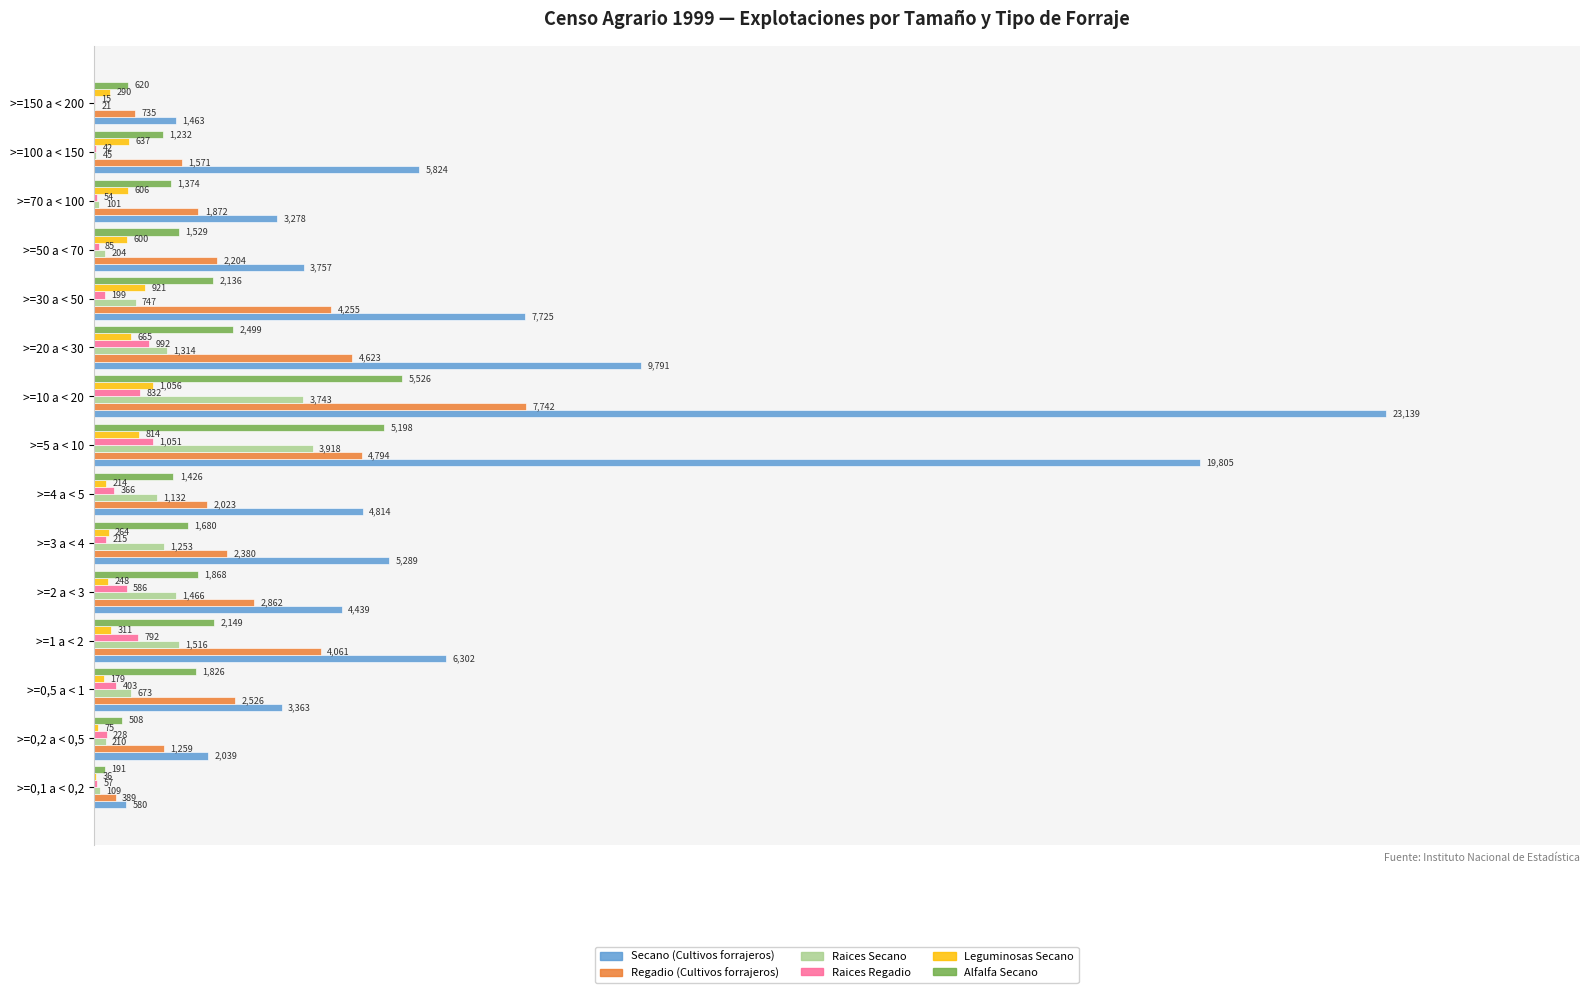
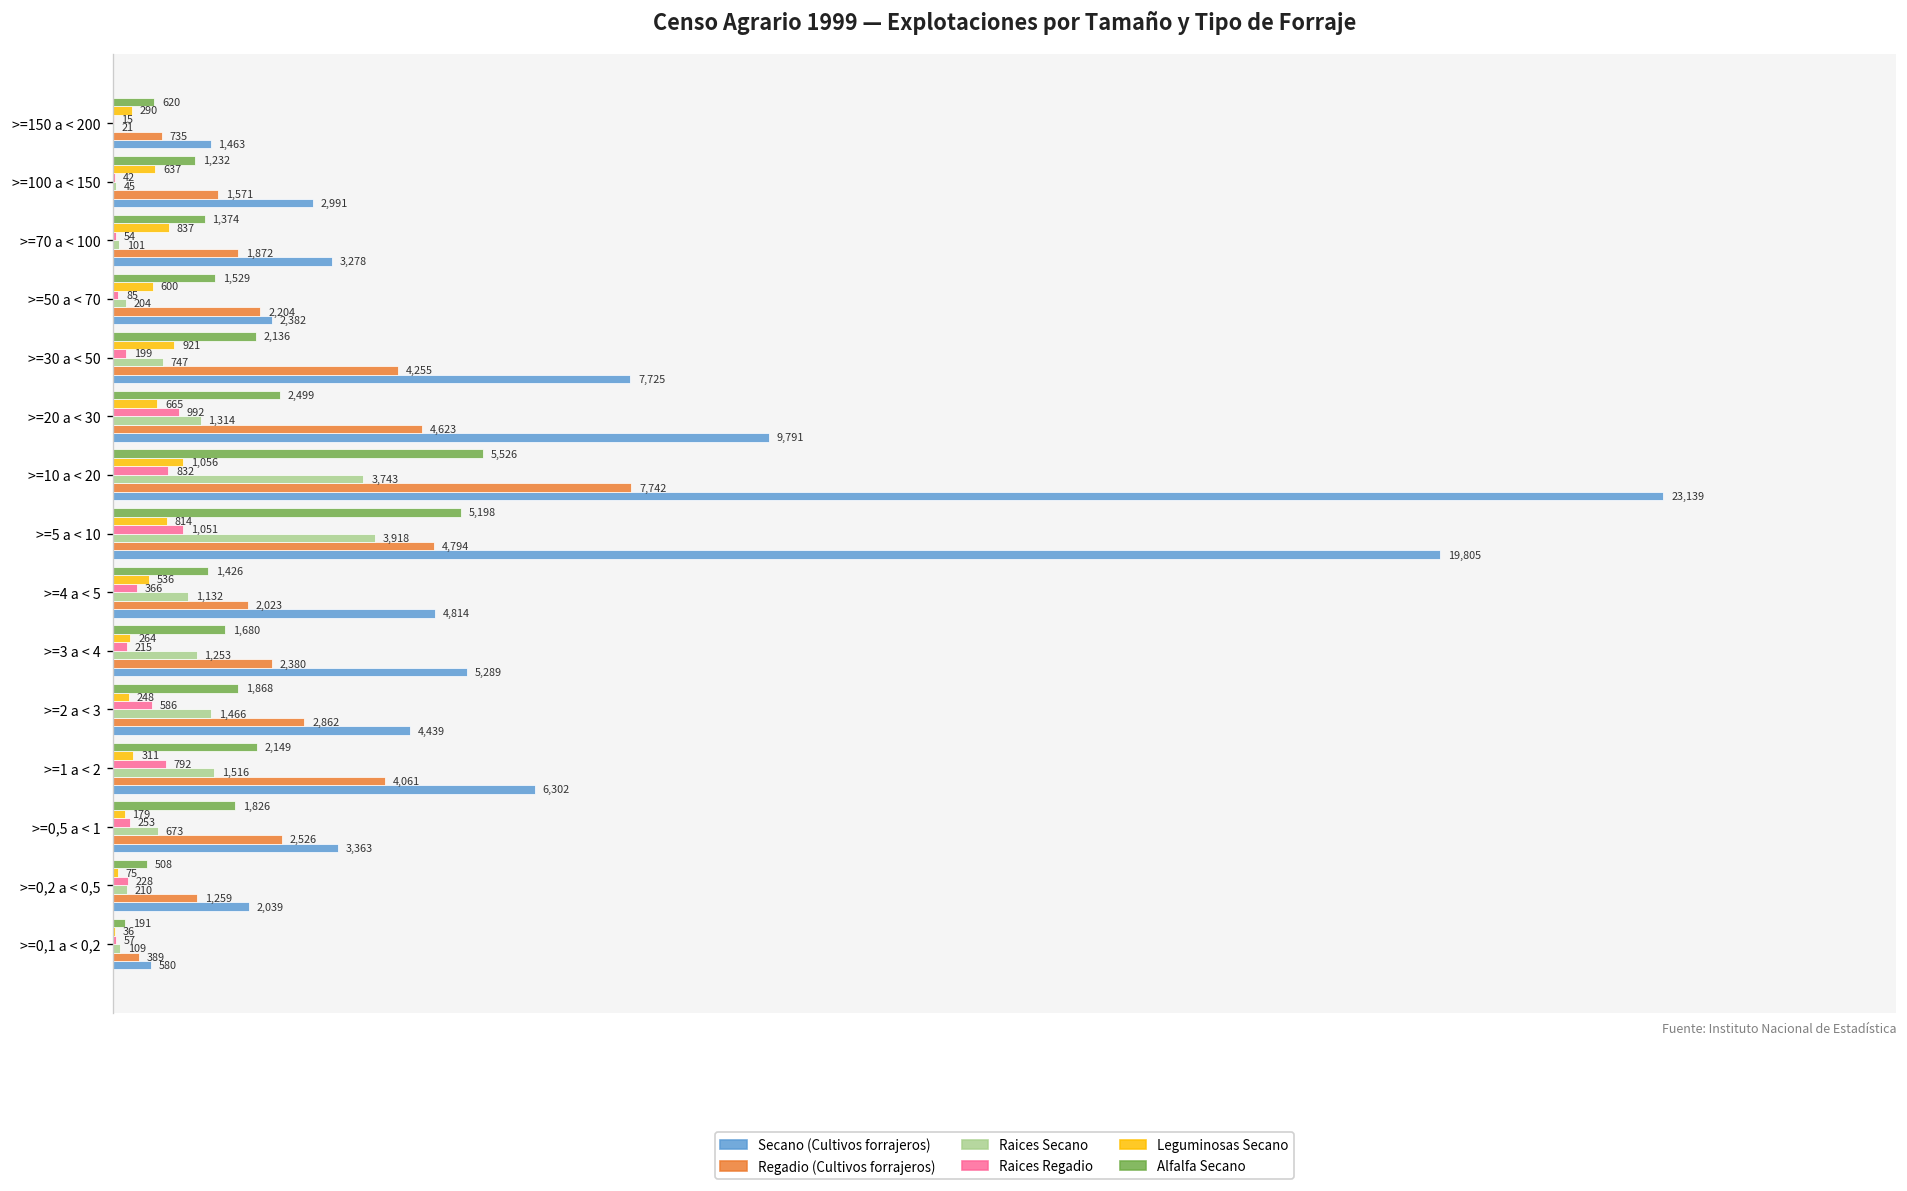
  {
    "Secano (Cultivos forrajeros)": {
-     ">=100 a < 150": "5,824",
-     ">=50 a < 70": "3,757"
+     ">=100 a < 150": "2,991",
+     ">=50 a < 70": "2,382"
    },
    "Raices Regadio": {
-     ">=0,5 a < 1": "403"
+     ">=0,5 a < 1": "253"
    },
    "Leguminosas Secano": {
-     ">=70 a < 100": "606",
-     ">=4 a < 5": "214"
+     ">=70 a < 100": "837",
+     ">=4 a < 5": "536"
    }
  }
